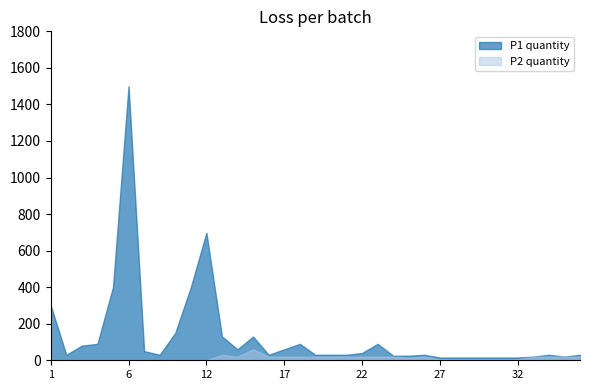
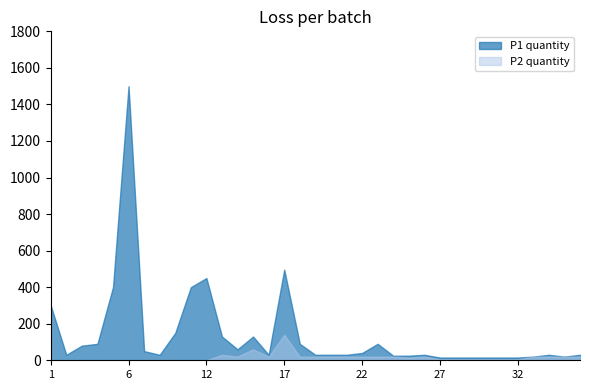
  {
    "P1 quantity": {
      "1": 300,
      "6": 1500,
-     "12": 700,
-     "17": 60,
+     "12": 450,
+     "17": 500,
      "22": 40
    },
    "P2 quantity": {
      "1": 0,
      "6": 0,
      "12": 0,
-     "17": 20,
+     "17": 140,
      "22": 20
    }
  }
